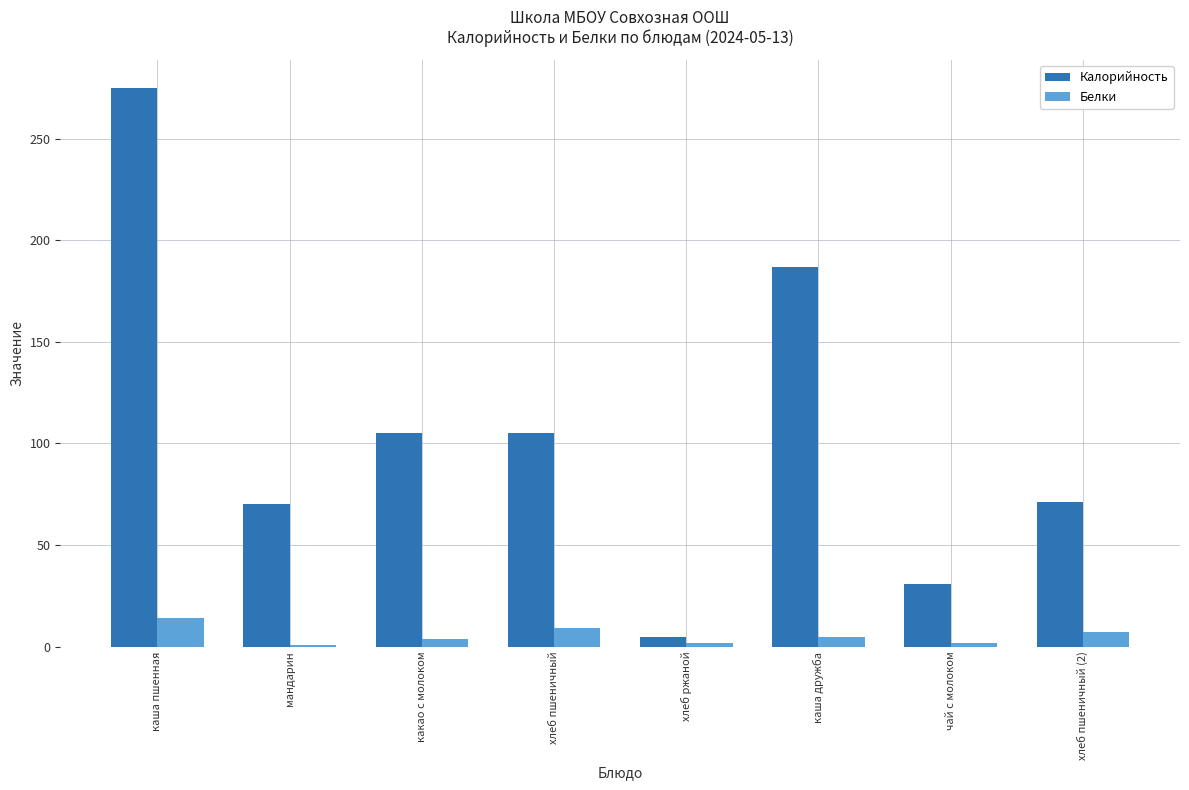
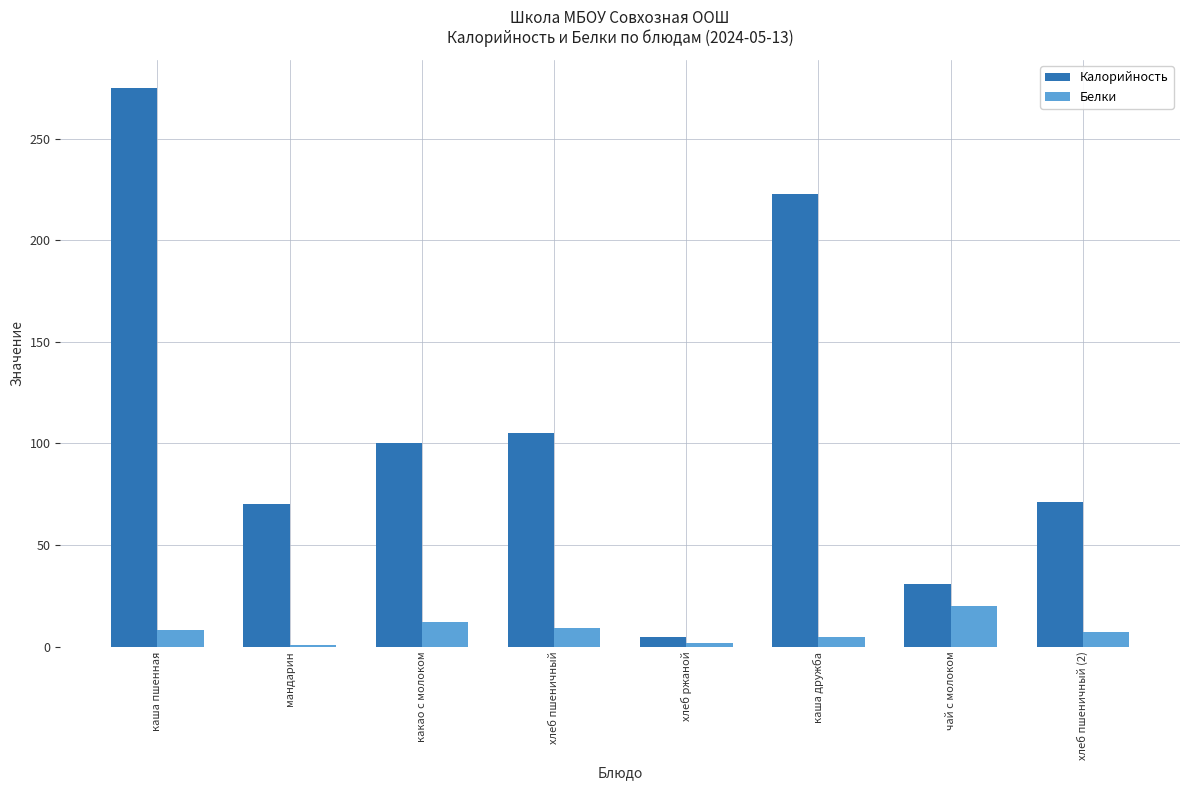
  {
    "Калорийность": {
      "каша пшенная": 275,
      "мандарин": 70,
-     "какао с молоком": 105,
+     "какао с молоком": 100,
      "хлеб пшеничный": 105,
      "хлеб ржаной": 5,
-     "каша дружба": 187,
+     "каша дружба": 223,
      "чай с молоком": 31,
      "хлеб пшеничный (2)": 71
    },
    "Белки": {
-     "каша пшенная": 14,
-     "какао с молоком": 4,
+     "каша пшенная": 8,
+     "какао с молоком": 12,
      "хлеб пшеничный": 9,
      "хлеб ржаной": 2,
      "каша дружба": 5,
-     "чай с молоком": 2,
+     "чай с молоком": 20,
      "хлеб пшеничный (2)": 7
    }
  }
